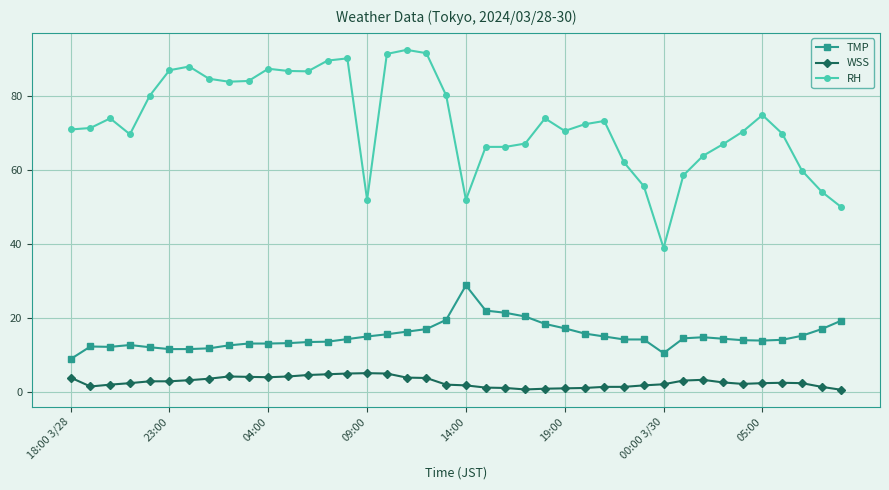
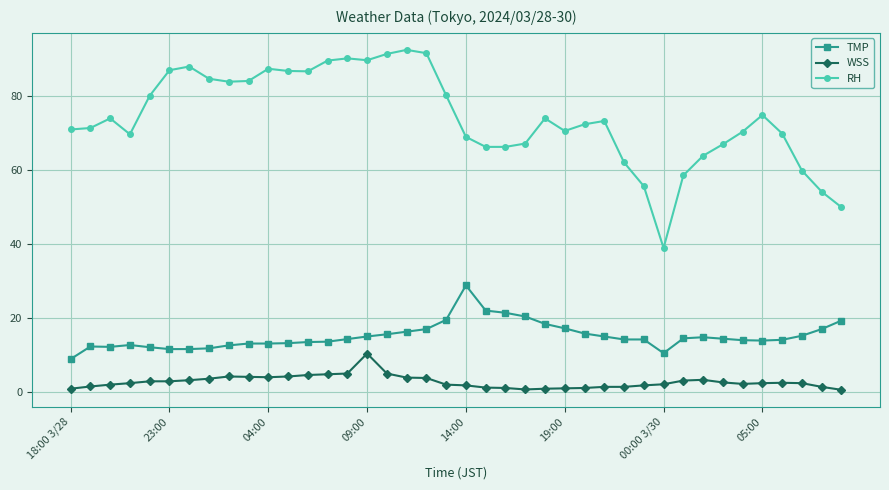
  {
    "TMP": {
      "18:00 3/28": 9,
      "09:00": 15,
      "14:00": 29,
      "00:00 3/30": 11
    },
    "WSS": {
-     "18:00 3/28": 4,
-     "09:00": 5,
+     "18:00 3/28": 1,
+     "09:00": 11,
      "14:00": 2,
      "00:00 3/30": 2
    },
    "RH": {
      "18:00 3/28": 71,
-     "09:00": 52,
-     "14:00": 52,
+     "09:00": 90,
+     "14:00": 69,
      "00:00 3/30": 39
    }
  }
